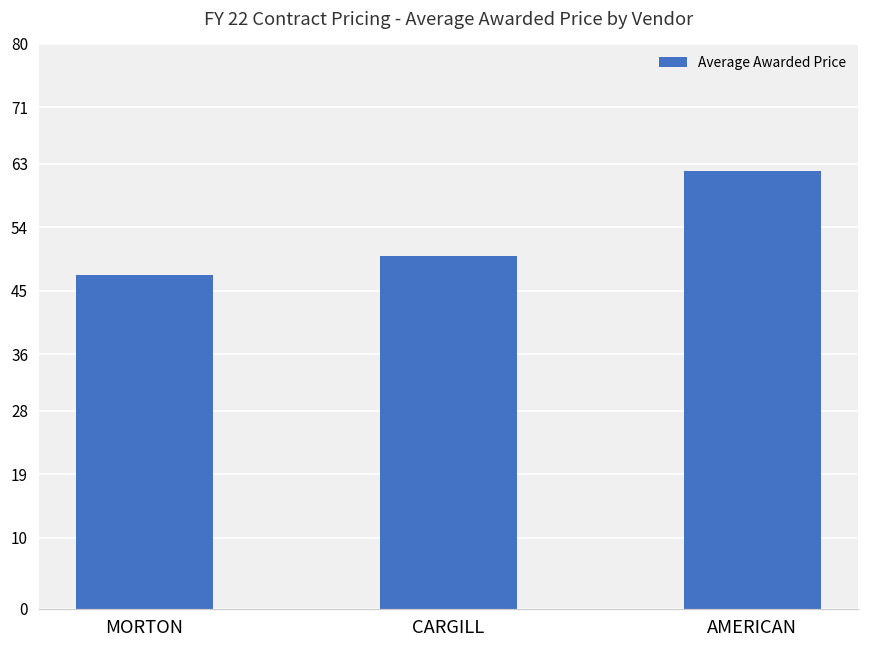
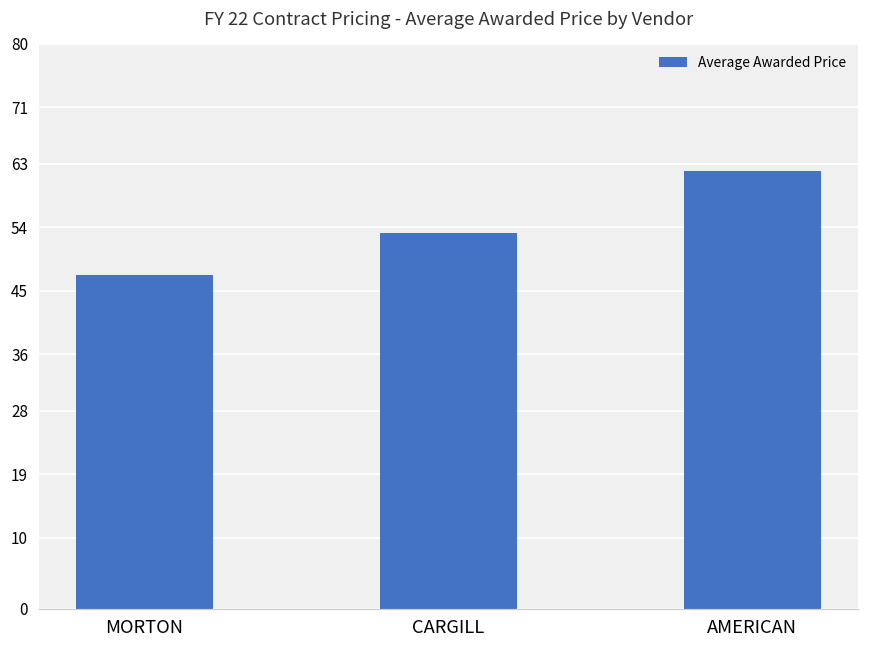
  {
    "MORTON": 47,
-   "CARGILL": 50,
+   "CARGILL": 53,
    "AMERICAN": 62
  }
